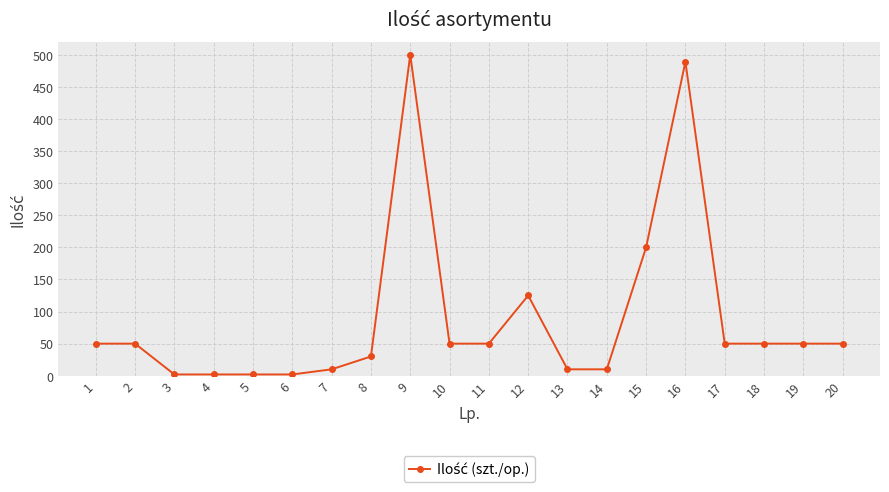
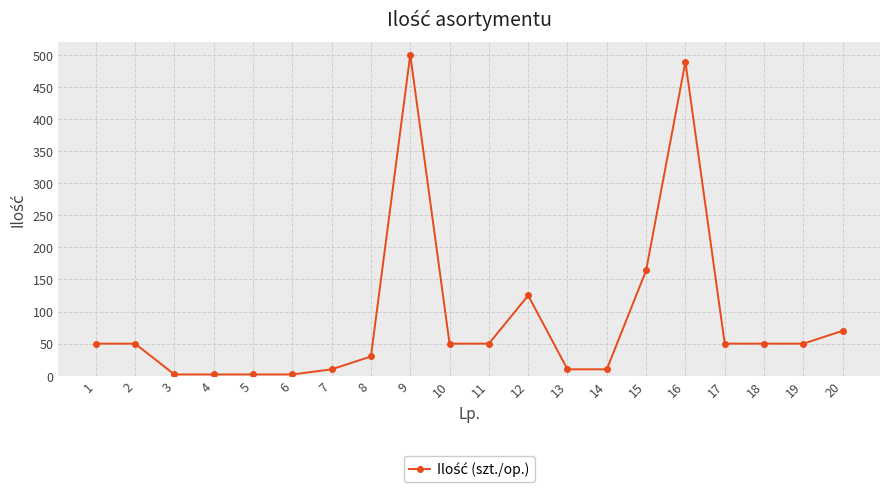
  {
    "1": 50,
    "2": 50,
    "3": 0,
    "4": 0,
    "5": 0,
    "6": 0,
    "7": 10,
    "8": 30,
    "9": 500,
    "10": 50,
    "11": 50,
    "12": 130,
    "13": 10,
    "14": 10,
-   "15": 200,
+   "15": 160,
    "16": 490,
    "17": 50,
    "18": 50,
    "19": 50,
-   "20": 50
+   "20": 70
  }
